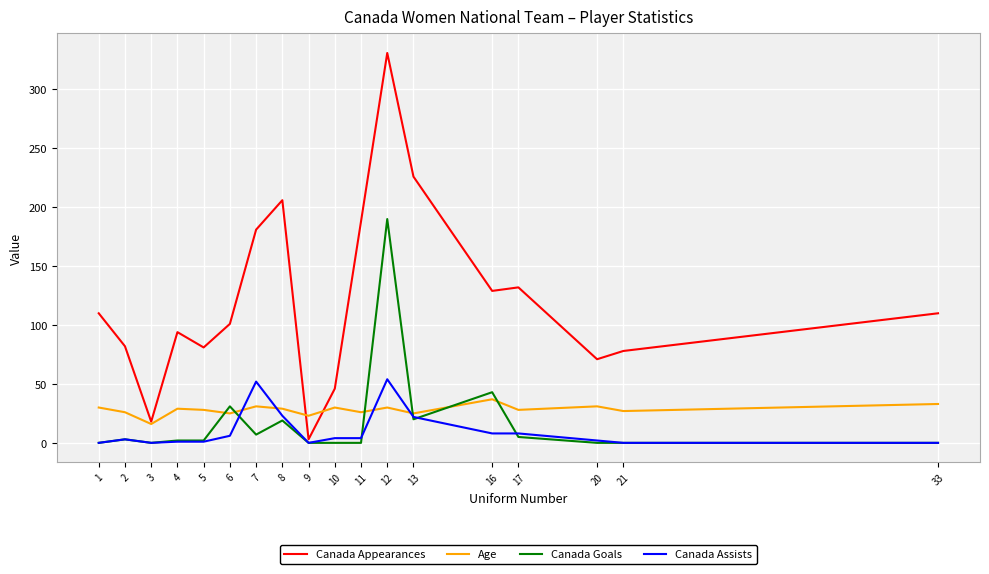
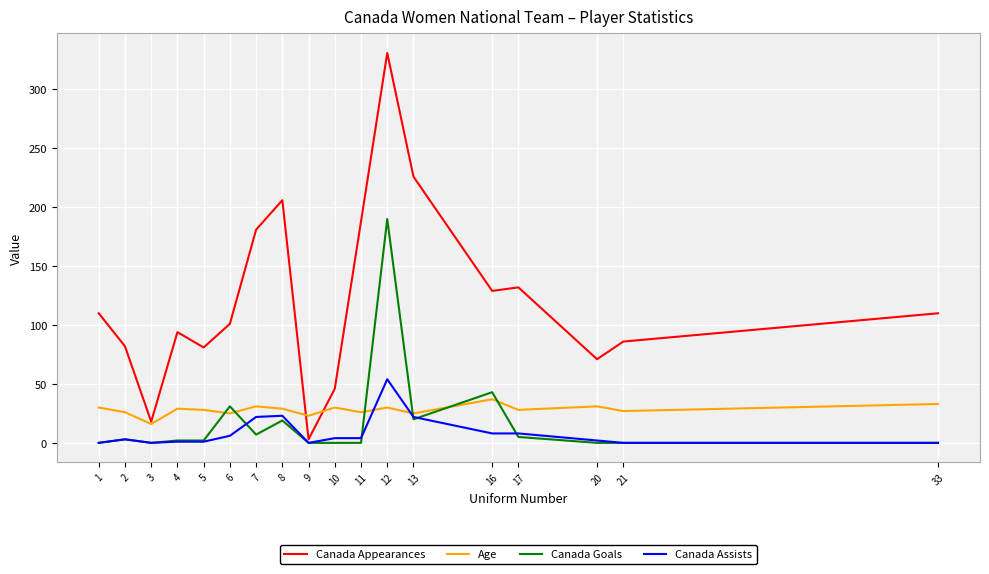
  {
    "Canada Appearances": {
      "1": 110,
      "2": 82,
      "4": 94,
      "5": 81,
      "6": 101,
      "7": 181,
      "8": 206,
      "9": 3,
      "10": 46,
      "11": 188,
      "12": 331,
      "13": 226,
      "16": 129,
      "17": 132,
      "20": 71,
-     "21": 78,
+     "21": 86,
      "33": 110
    },
    "Age": {
      "1": 30,
      "2": 26,
      "4": 29,
      "5": 28,
      "6": 25,
      "7": 31,
      "8": 29,
      "9": 23,
      "10": 30,
      "11": 26,
      "12": 30,
      "13": 25,
      "16": 37,
      "17": 28,
      "20": 31,
      "21": 27,
      "33": 33
    },
    "Canada Goals": {
      "6": 31,
      "7": 7,
      "8": 19,
      "10": 0,
      "11": 0,
      "12": 190,
      "16": 43,
      "17": 5
    },
    "Canada Assists": {
      "6": 6,
-     "7": 52,
+     "7": 22,
      "8": 23,
      "10": 4,
      "11": 4,
      "12": 54,
      "16": 8,
      "17": 8
    }
  }
